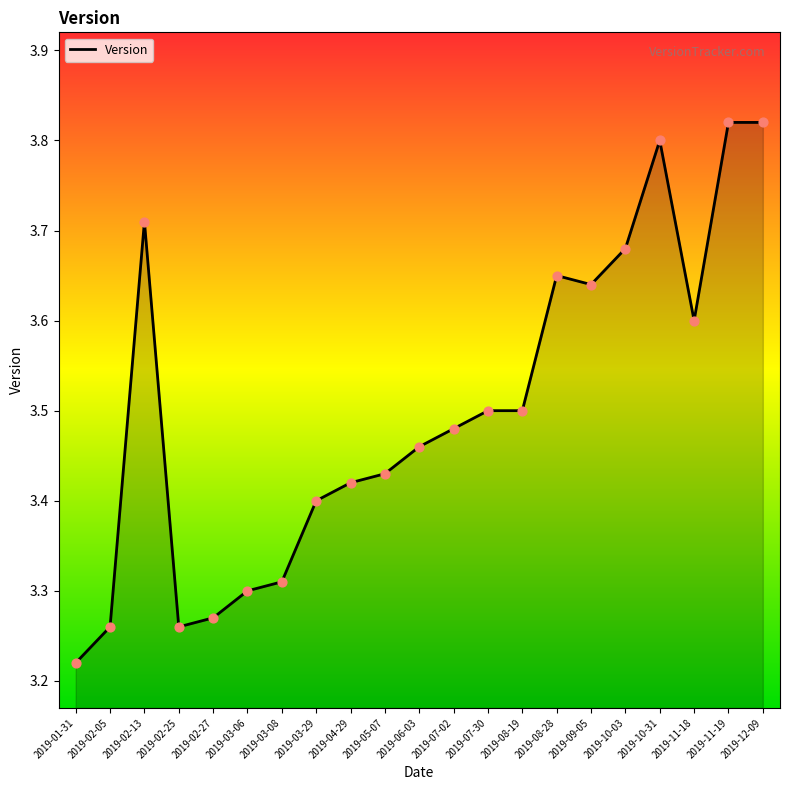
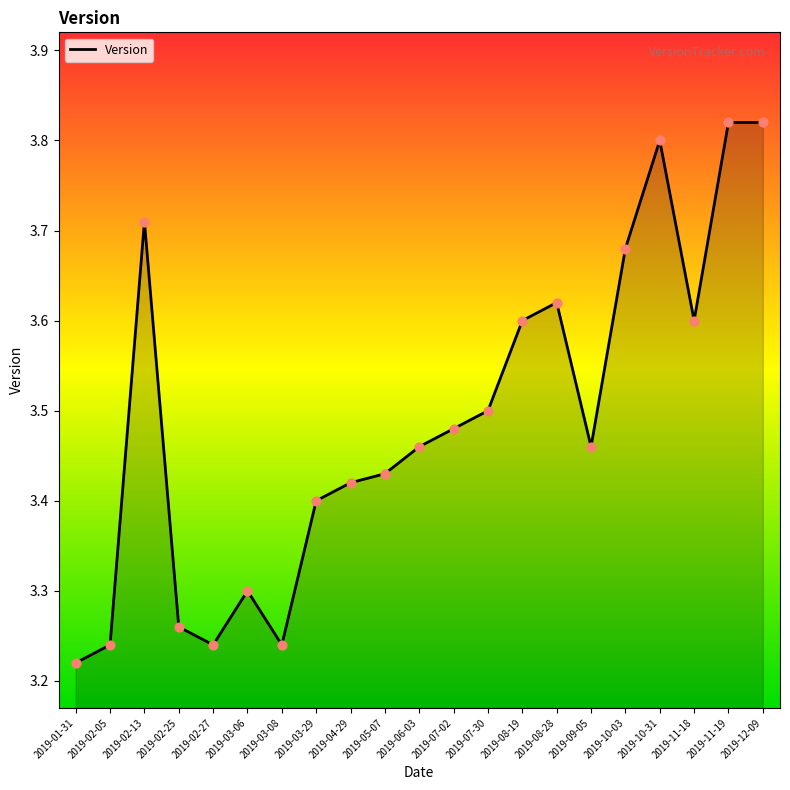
  {
    "2019-01-31": 3.22,
-   "2019-02-05": 3.26,
+   "2019-02-05": 3.24,
    "2019-02-13": 3.71,
    "2019-02-25": 3.26,
-   "2019-02-27": 3.27,
+   "2019-02-27": 3.24,
    "2019-03-06": 3.30,
-   "2019-03-08": 3.31,
+   "2019-03-08": 3.24,
    "2019-03-29": 3.40,
    "2019-04-29": 3.42,
    "2019-05-07": 3.43,
    "2019-06-03": 3.46,
    "2019-07-02": 3.48,
    "2019-07-30": 3.50,
-   "2019-08-19": 3.5,
-   "2019-08-28": 3.65,
-   "2019-09-05": 3.64,
+   "2019-08-19": 3.6,
+   "2019-08-28": 3.62,
+   "2019-09-05": 3.46,
    "2019-10-03": 3.68,
    "2019-10-31": 3.80,
    "2019-11-18": 3.60,
    "2019-11-19": 3.82,
    "2019-12-09": 3.82
  }
